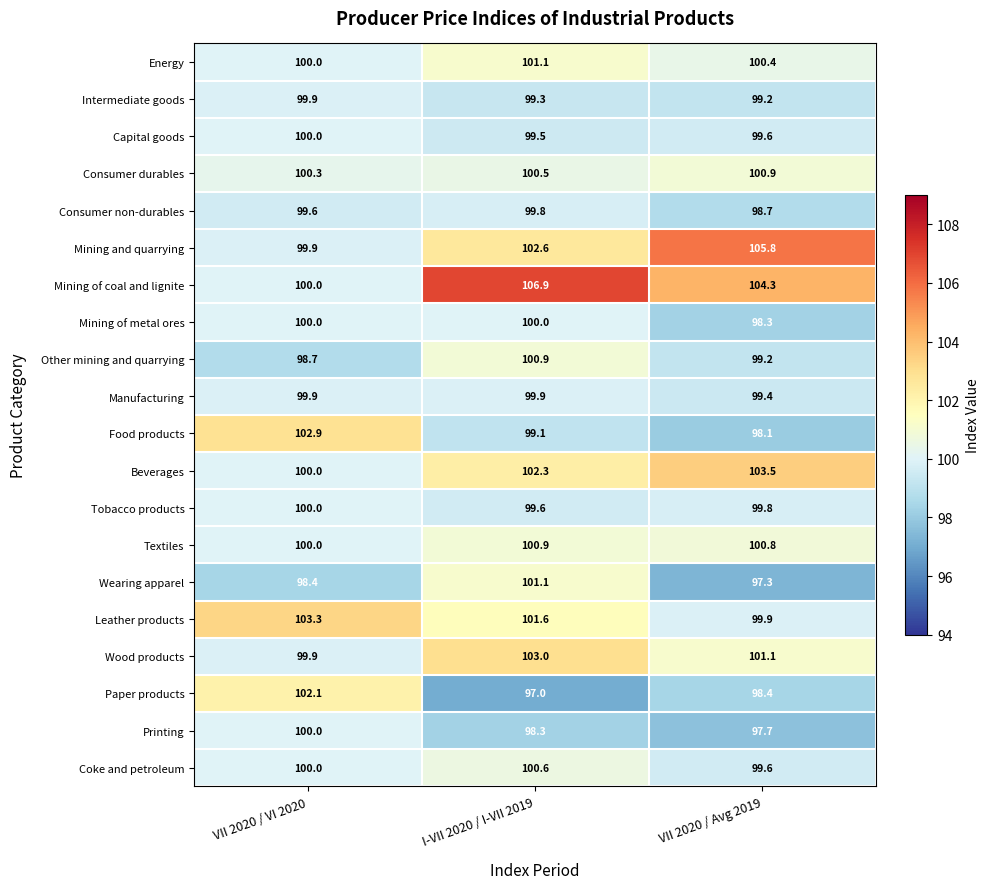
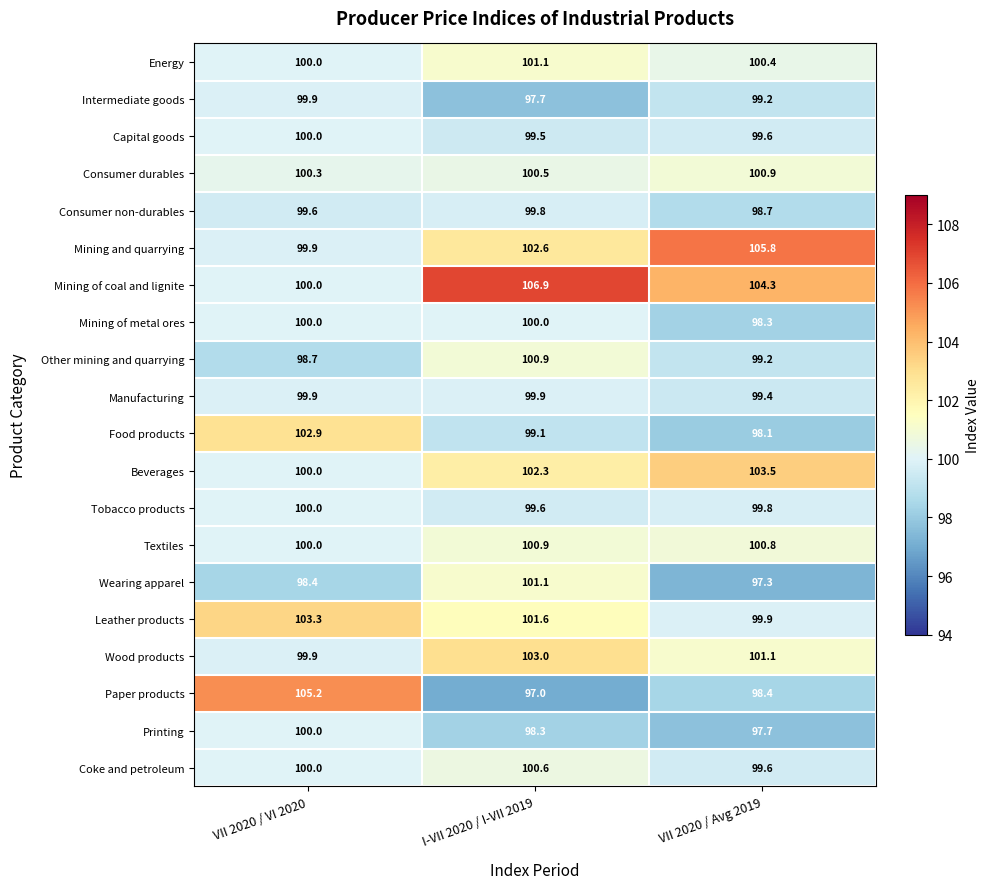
  {
    "Energy": {
      "VII 2020 / VI 2020": 100.0,
      "I-VII 2020 / I-VII 2019": 101.1,
      "VII 2020 / Avg 2019": 100.4
    },
    "Intermediate goods": {
      "VII 2020 / VI 2020": 99.9,
-     "I-VII 2020 / I-VII 2019": 99.3,
+     "I-VII 2020 / I-VII 2019": 97.7,
      "VII 2020 / Avg 2019": 99.2
    },
    "Capital goods": {
      "VII 2020 / VI 2020": 100.0,
      "I-VII 2020 / I-VII 2019": 99.5,
      "VII 2020 / Avg 2019": 99.6
    },
    "Consumer durables": {
      "VII 2020 / VI 2020": 100.3,
      "I-VII 2020 / I-VII 2019": 100.5,
      "VII 2020 / Avg 2019": 100.9
    },
    "Consumer non-durables": {
      "VII 2020 / VI 2020": 99.6,
      "I-VII 2020 / I-VII 2019": 99.8,
      "VII 2020 / Avg 2019": 98.7
    },
    "Mining and quarrying": {
      "VII 2020 / VI 2020": 99.9,
      "I-VII 2020 / I-VII 2019": 102.6,
      "VII 2020 / Avg 2019": 105.8
    },
    "Mining of coal and lignite": {
      "VII 2020 / VI 2020": 100.0,
      "I-VII 2020 / I-VII 2019": 106.9,
      "VII 2020 / Avg 2019": 104.3
    },
    "Mining of metal ores": {
      "VII 2020 / VI 2020": 100.0,
      "I-VII 2020 / I-VII 2019": 100.0,
      "VII 2020 / Avg 2019": 98.3
    },
    "Other mining and quarrying": {
      "VII 2020 / VI 2020": 98.7,
      "I-VII 2020 / I-VII 2019": 100.9,
      "VII 2020 / Avg 2019": 99.2
    },
    "Manufacturing": {
      "VII 2020 / VI 2020": 99.9,
      "I-VII 2020 / I-VII 2019": 99.9,
      "VII 2020 / Avg 2019": 99.4
    },
    "Food products": {
      "VII 2020 / VI 2020": 102.9,
      "I-VII 2020 / I-VII 2019": 99.1,
      "VII 2020 / Avg 2019": 98.1
    },
    "Beverages": {
      "VII 2020 / VI 2020": 100.0,
      "I-VII 2020 / I-VII 2019": 102.3,
      "VII 2020 / Avg 2019": 103.5
    },
    "Tobacco products": {
      "VII 2020 / VI 2020": 100.0,
      "I-VII 2020 / I-VII 2019": 99.6,
      "VII 2020 / Avg 2019": 99.8
    },
    "Textiles": {
      "VII 2020 / VI 2020": 100.0,
      "I-VII 2020 / I-VII 2019": 100.9,
      "VII 2020 / Avg 2019": 100.8
    },
    "Wearing apparel": {
      "VII 2020 / VI 2020": 98.4,
      "I-VII 2020 / I-VII 2019": 101.1,
      "VII 2020 / Avg 2019": 97.3
    },
    "Leather products": {
      "VII 2020 / VI 2020": 103.3,
      "I-VII 2020 / I-VII 2019": 101.6,
      "VII 2020 / Avg 2019": 99.9
    },
    "Wood products": {
      "VII 2020 / VI 2020": 99.9,
      "I-VII 2020 / I-VII 2019": 103.0,
      "VII 2020 / Avg 2019": 101.1
    },
    "Paper products": {
-     "VII 2020 / VI 2020": 102.1,
+     "VII 2020 / VI 2020": 105.2,
      "I-VII 2020 / I-VII 2019": 97.0,
      "VII 2020 / Avg 2019": 98.4
    },
    "Printing": {
      "VII 2020 / VI 2020": 100.0,
      "I-VII 2020 / I-VII 2019": 98.3,
      "VII 2020 / Avg 2019": 97.7
    },
    "Coke and petroleum": {
      "VII 2020 / VI 2020": 100.0,
      "I-VII 2020 / I-VII 2019": 100.6,
      "VII 2020 / Avg 2019": 99.6
    }
  }
